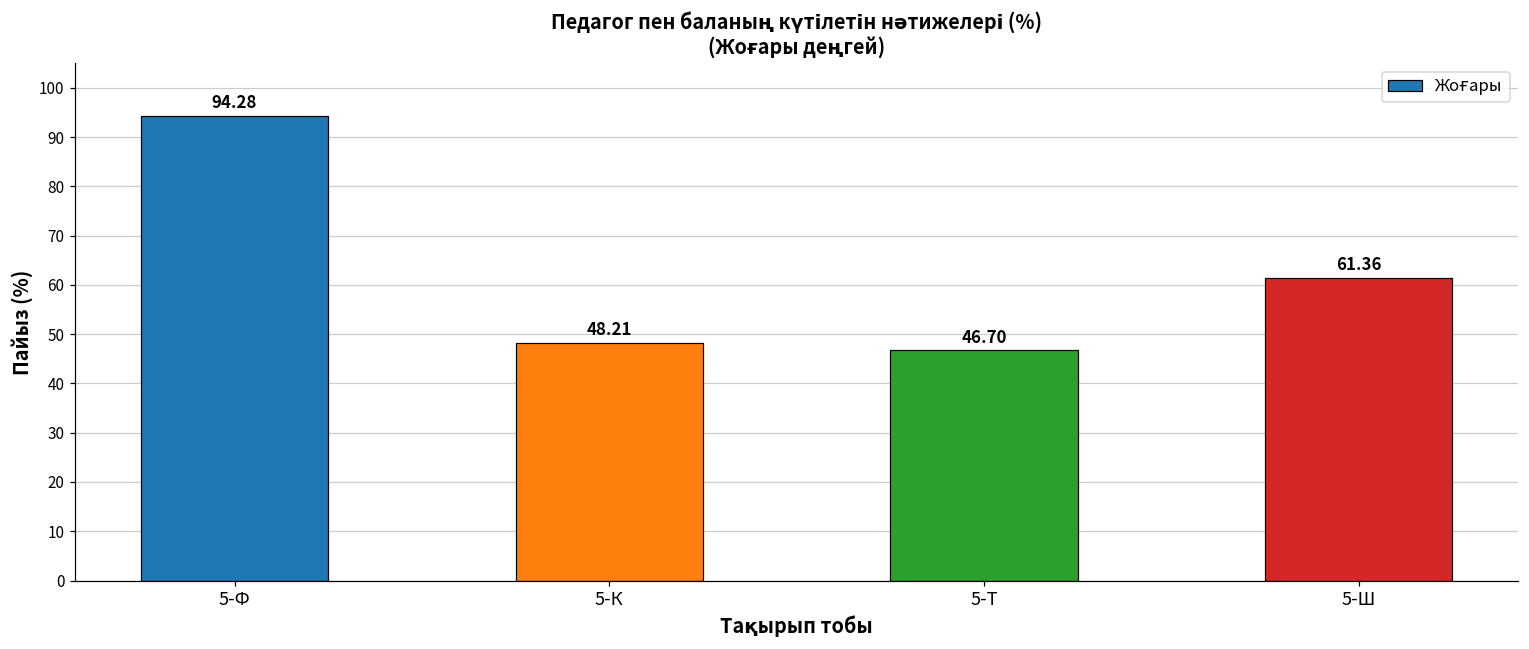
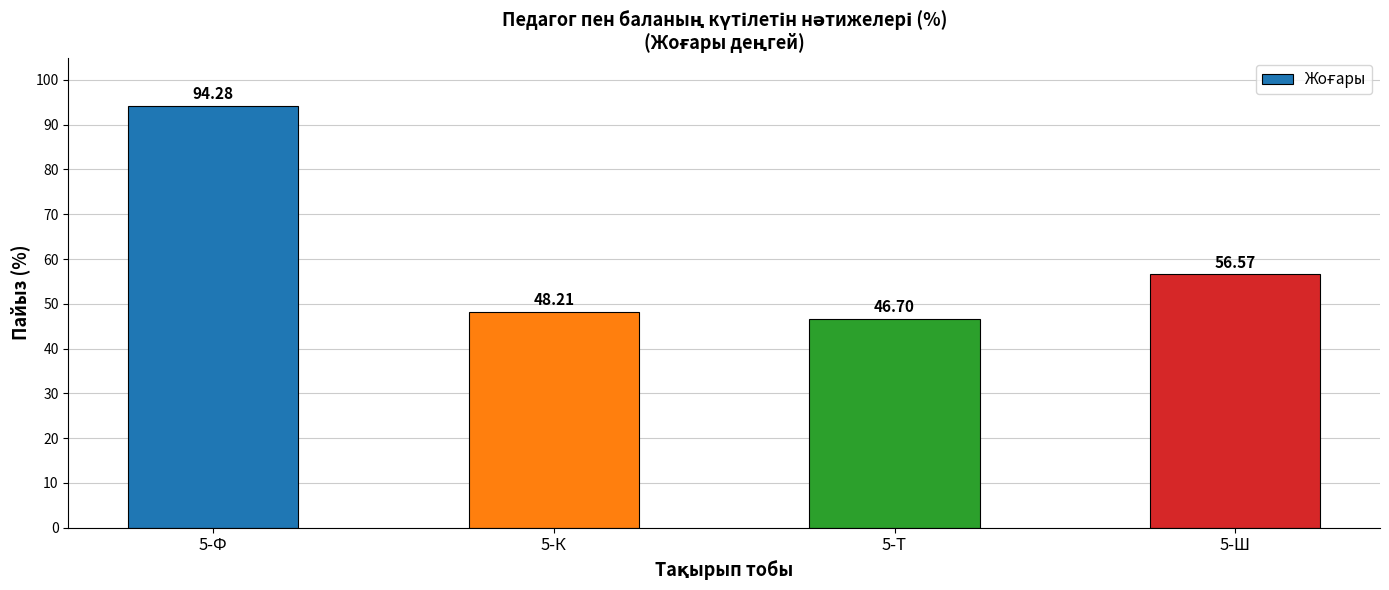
  {
    "5-Ф": 94.28,
    "5-К": 48.21,
    "5-Т": 46.70,
-   "5-Ш": 61.36
+   "5-Ш": 56.57
  }
